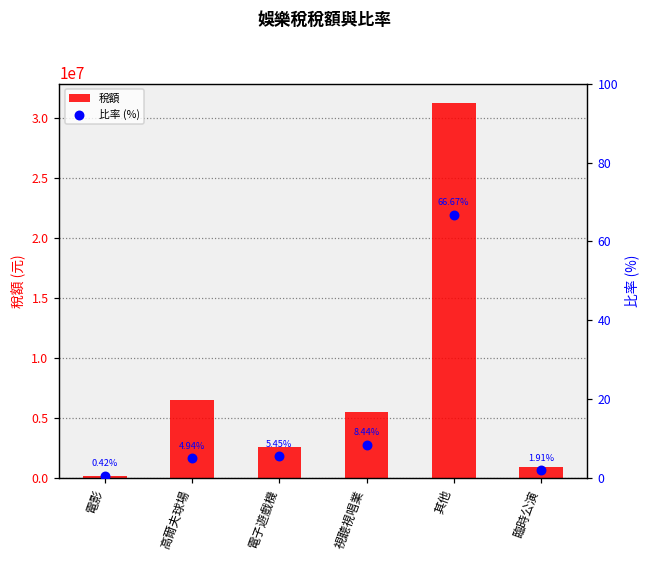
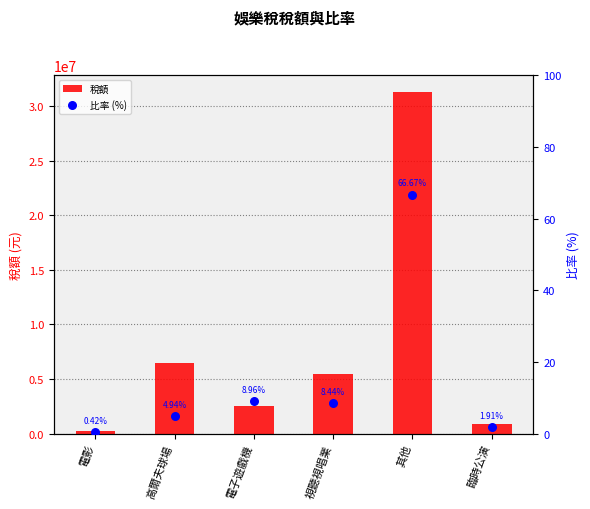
  {
    "比率 (%)": {
-     "電子遊戲機": "5.45%"
+     "電子遊戲機": "8.96%"
    }
  }
